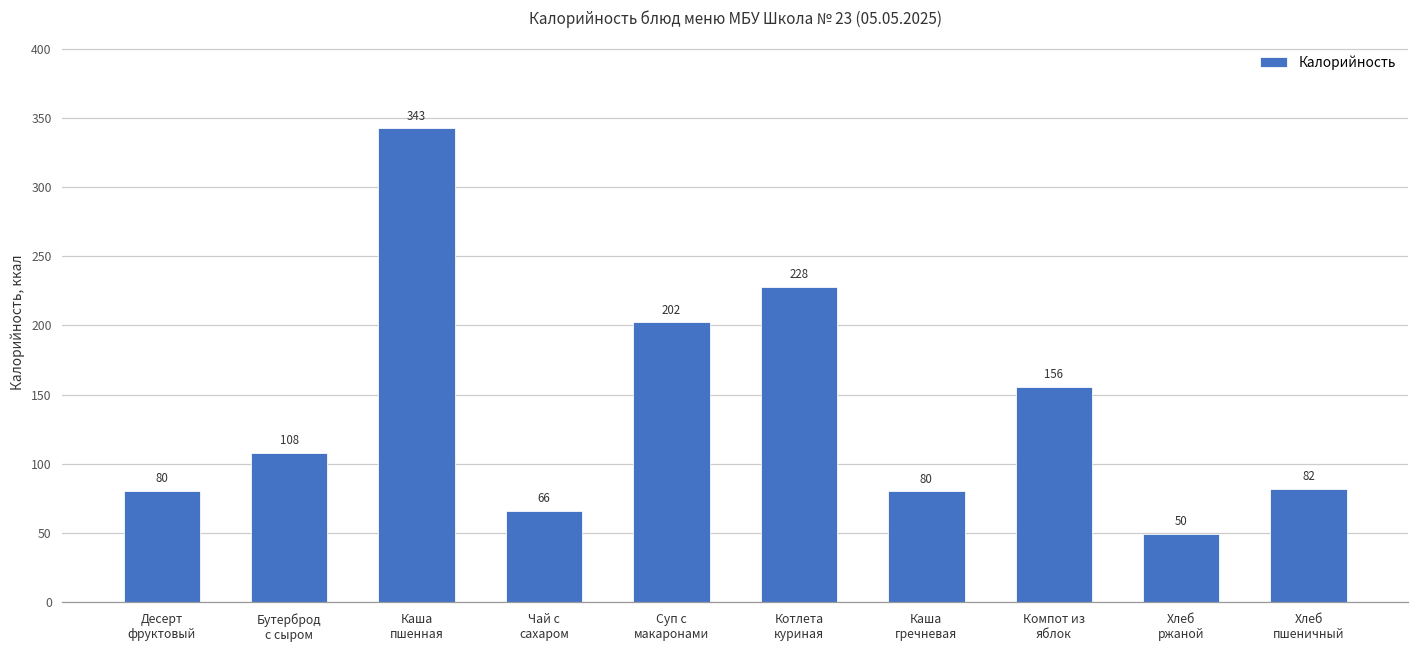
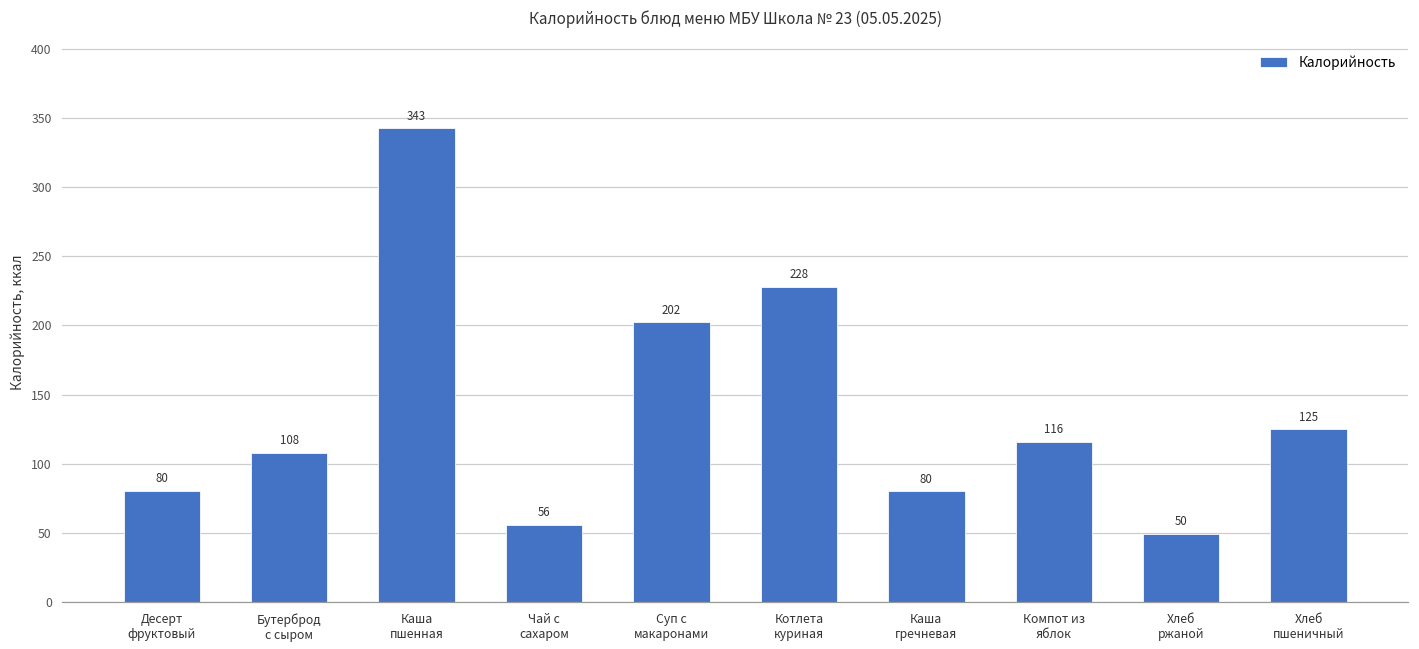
  {
    "Десерт фруктовый": 80,
    "Бутерброд с сыром": 108,
    "Каша пшенная": 343,
-   "Чай с сахаром": 66,
+   "Чай с сахаром": 56,
    "Суп с макаронами": 202,
    "Котлета куриная": 228,
    "Каша гречневая": 80,
-   "Компот из яблок": 156,
+   "Компот из яблок": 116,
    "Хлеб ржаной": 50,
-   "Хлеб пшеничный": 82
+   "Хлеб пшеничный": 125
  }
